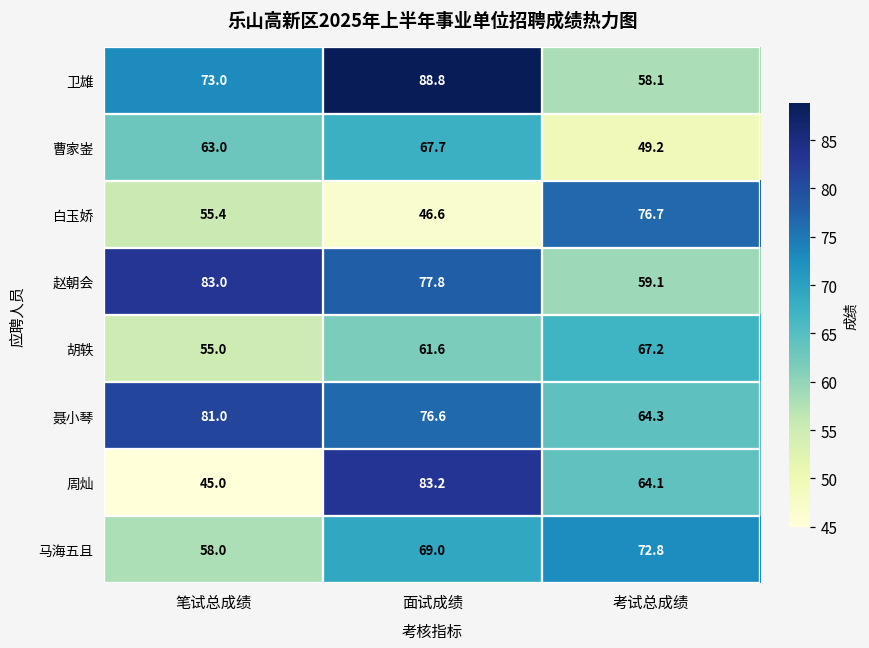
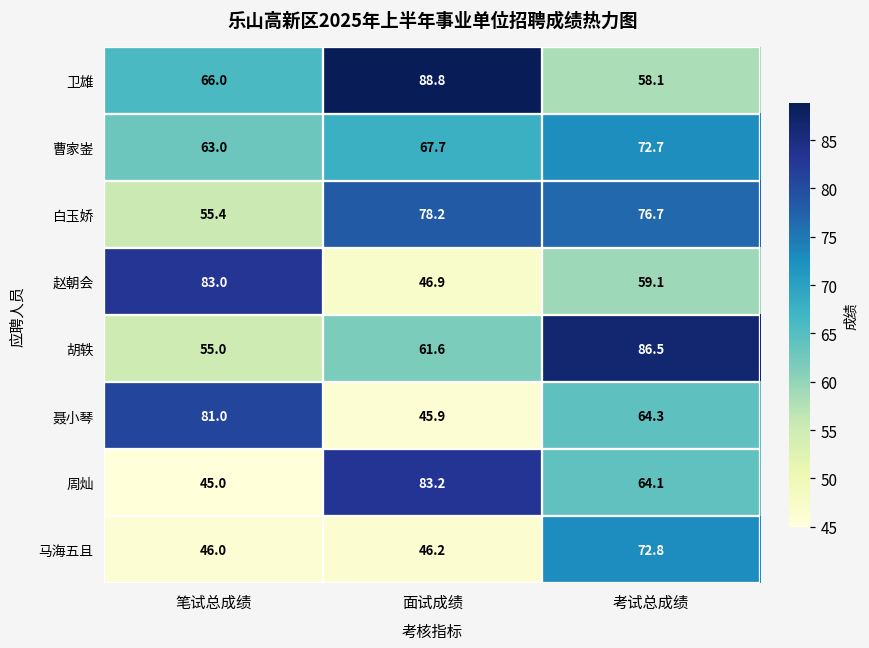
  {
    "卫雄": {
-     "笔试总成绩": 73.0,
+     "笔试总成绩": 66.0,
      "面试成绩": 88.8,
      "考试总成绩": 58.1
    },
    "曹家崟": {
      "笔试总成绩": 63.0,
      "面试成绩": 67.7,
-     "考试总成绩": 49.2
+     "考试总成绩": 72.7
    },
    "白玉娇": {
      "笔试总成绩": 55.4,
-     "面试成绩": 46.6,
+     "面试成绩": 78.2,
      "考试总成绩": 76.7
    },
    "赵朝会": {
      "笔试总成绩": 83.0,
-     "面试成绩": 77.8,
+     "面试成绩": 46.9,
      "考试总成绩": 59.1
    },
    "胡轶": {
      "笔试总成绩": 55.0,
      "面试成绩": 61.6,
-     "考试总成绩": 67.2
+     "考试总成绩": 86.5
    },
    "聂小琴": {
      "笔试总成绩": 81.0,
-     "面试成绩": 76.6,
+     "面试成绩": 45.9,
      "考试总成绩": 64.3
    },
    "周灿": {
      "笔试总成绩": 45.0,
      "面试成绩": 83.2,
      "考试总成绩": 64.1
    },
    "马海五且": {
-     "笔试总成绩": 58.0,
-     "面试成绩": 69.0,
+     "笔试总成绩": 46.0,
+     "面试成绩": 46.2,
      "考试总成绩": 72.8
    }
  }
